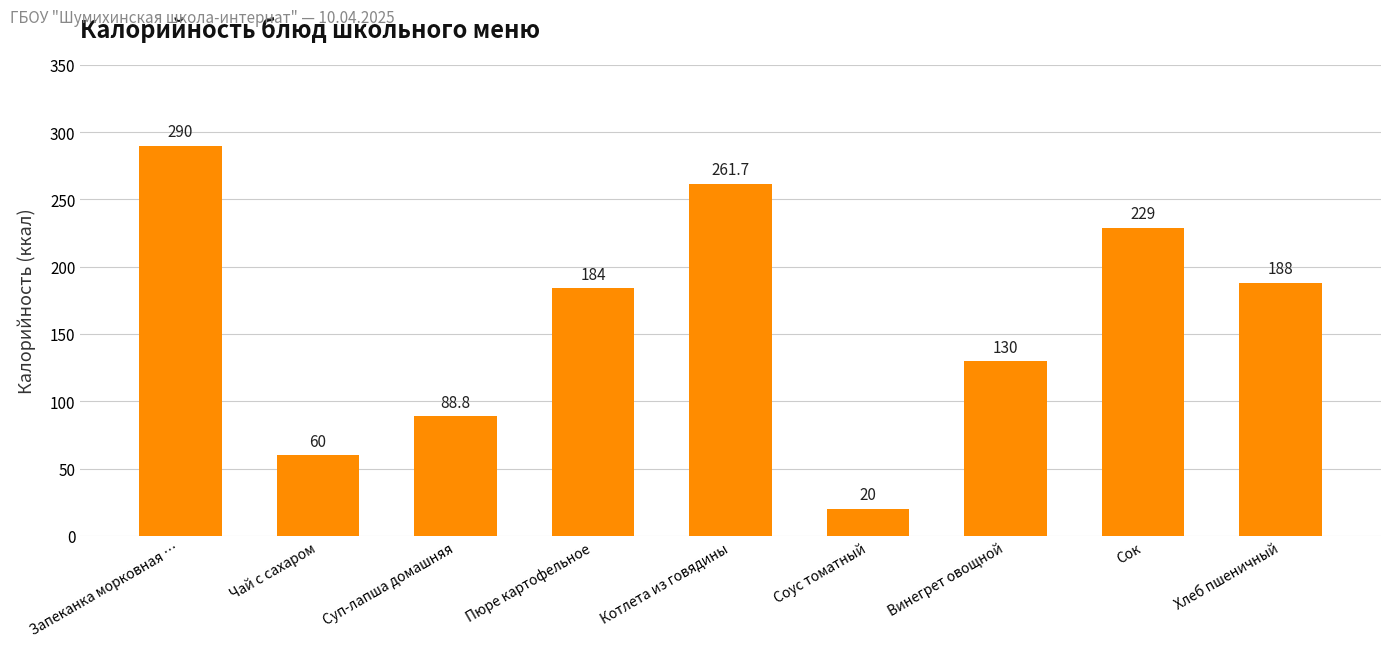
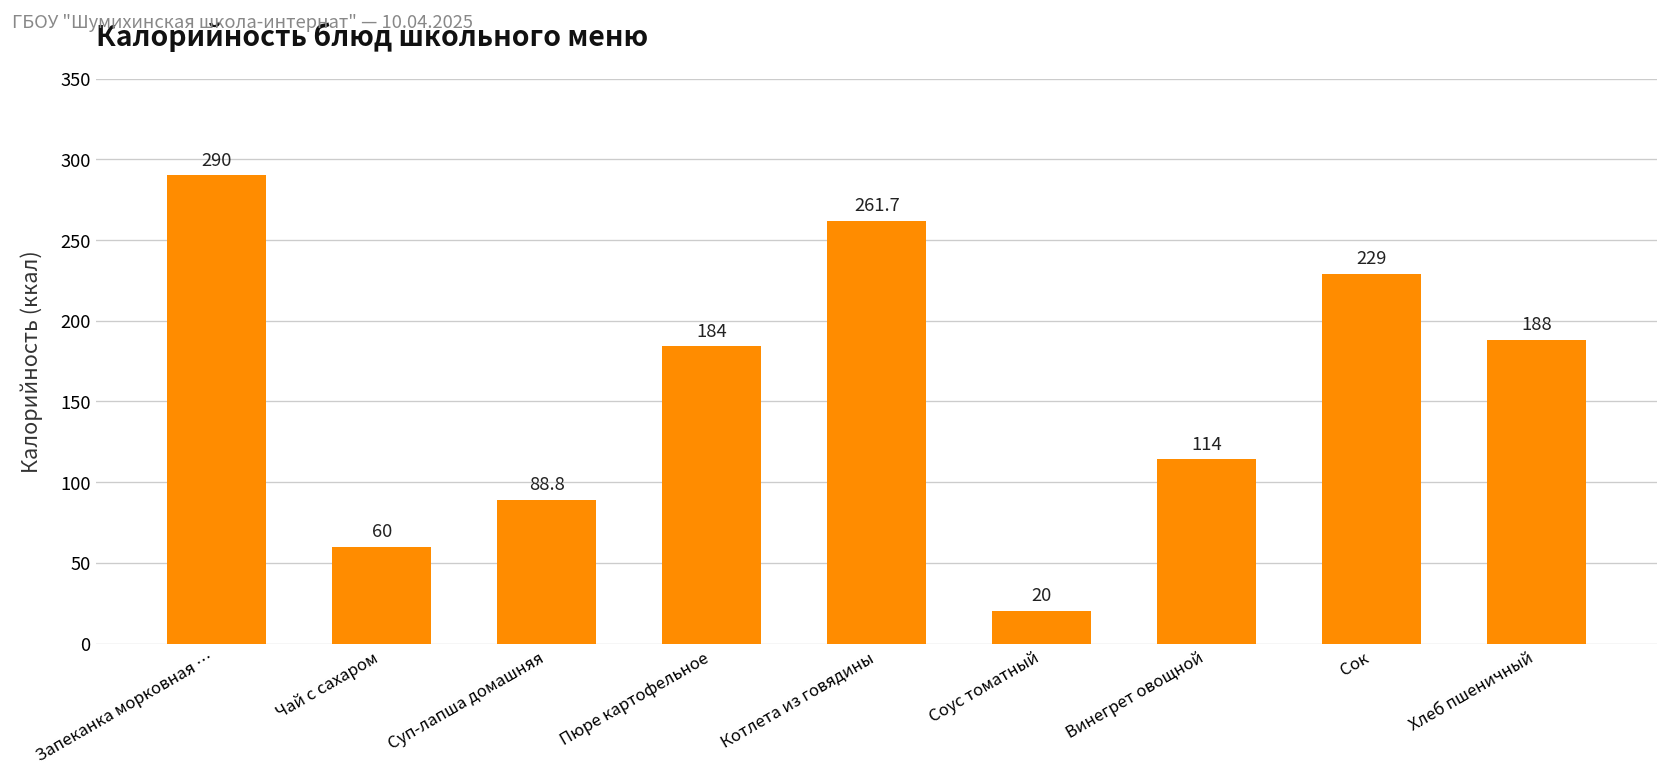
  {
    "Запеканка морковная …": 290,
    "Чай с сахаром": 60,
    "Суп-лапша домашняя": 88.8,
    "Пюре картофельное": 184,
    "Котлета из говядины": 261.7,
    "Соус томатный": 20,
-   "Винегрет овощной": 130,
+   "Винегрет овощной": 114,
    "Сок": 229,
    "Хлеб пшеничный": 188
  }
